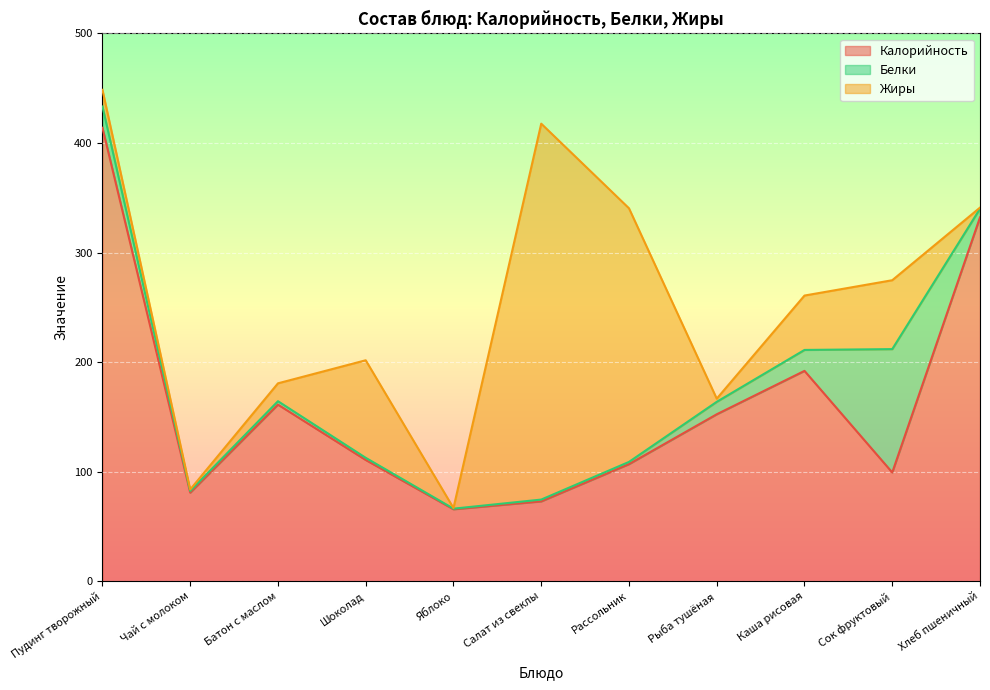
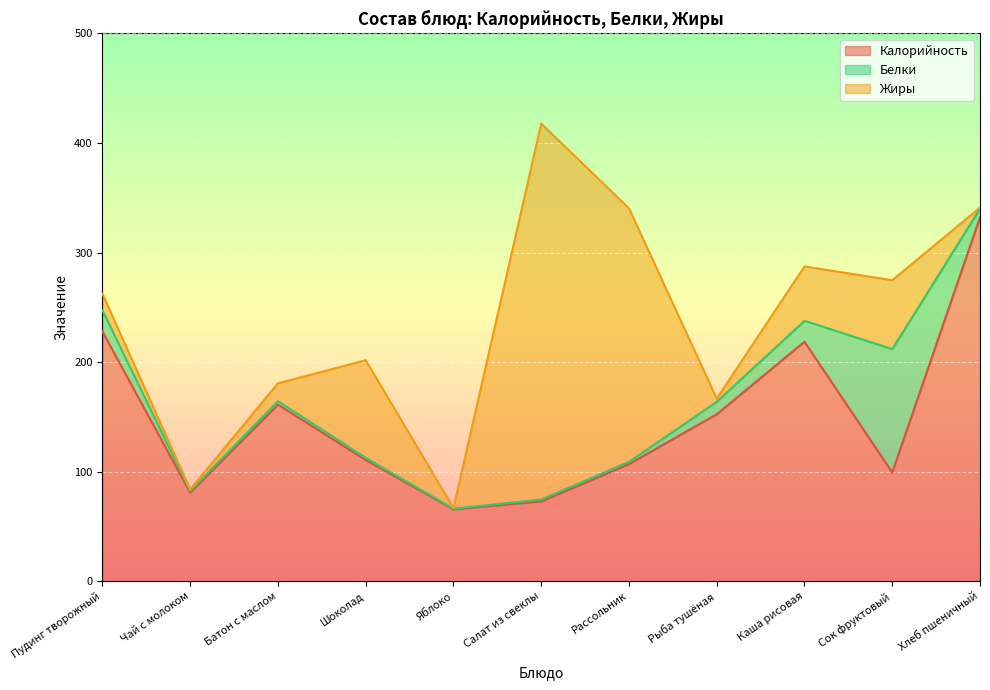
  {
    "Калорийность": {
-     "Пудинг творожный": 414,
+     "Пудинг творожный": 228,
      "Батон с маслом": 161,
      "Рыба тушёная": 153,
-     "Каша рисовая": 192,
+     "Каша рисовая": 219,
      "Сок фруктовый": 99,
      "Хлеб пшеничный": 332
    },
    "Белки": {
      "Пудинг творожный": 19,
      "Батон с маслом": 3,
      "Рыба тушёная": 11,
      "Каша рисовая": 19,
      "Сок фруктовый": 113
    },
    "Жиры": {
      "Пудинг творожный": 15,
      "Батон с маслом": 16,
      "Шоколад": 89,
      "Салат из свеклы": 343,
      "Рассольник": 231,
      "Рыба тушёная": 3,
      "Каша рисовая": 50,
      "Сок фруктовый": 63
    }
  }
